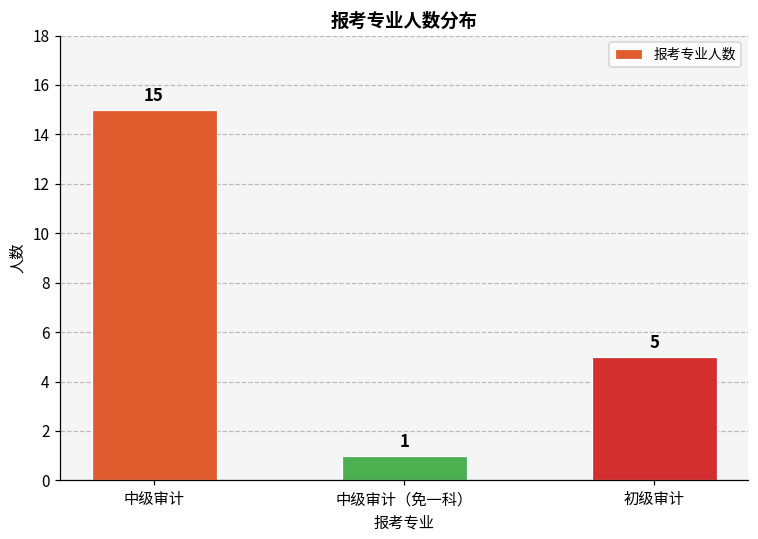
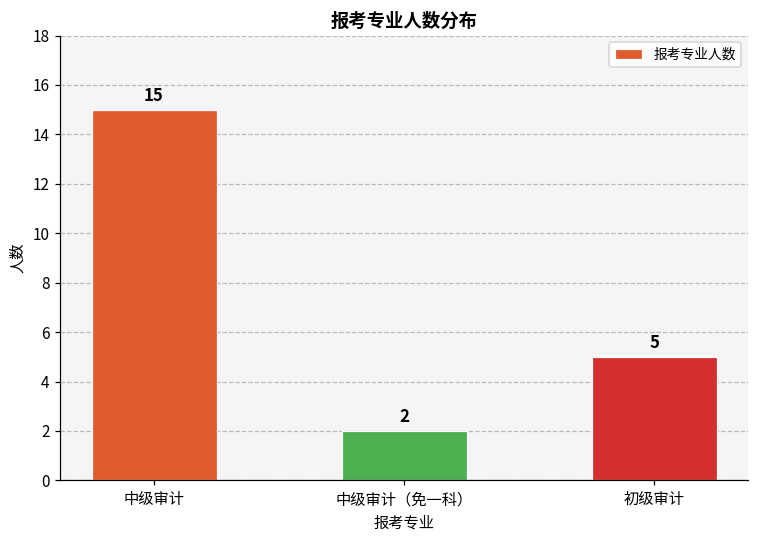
  {
    "中级审计": 15,
-   "中级审计（免一科）": 1,
+   "中级审计（免一科）": 2,
    "初级审计": 5
  }
